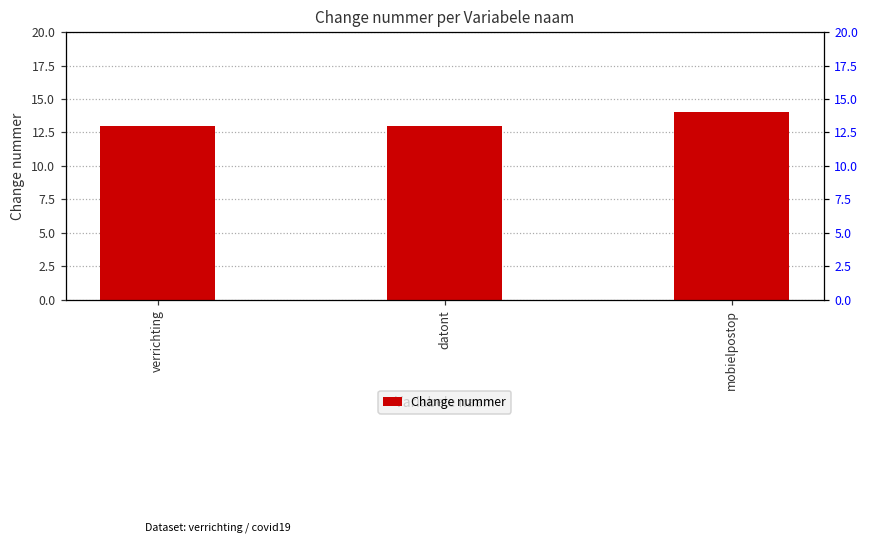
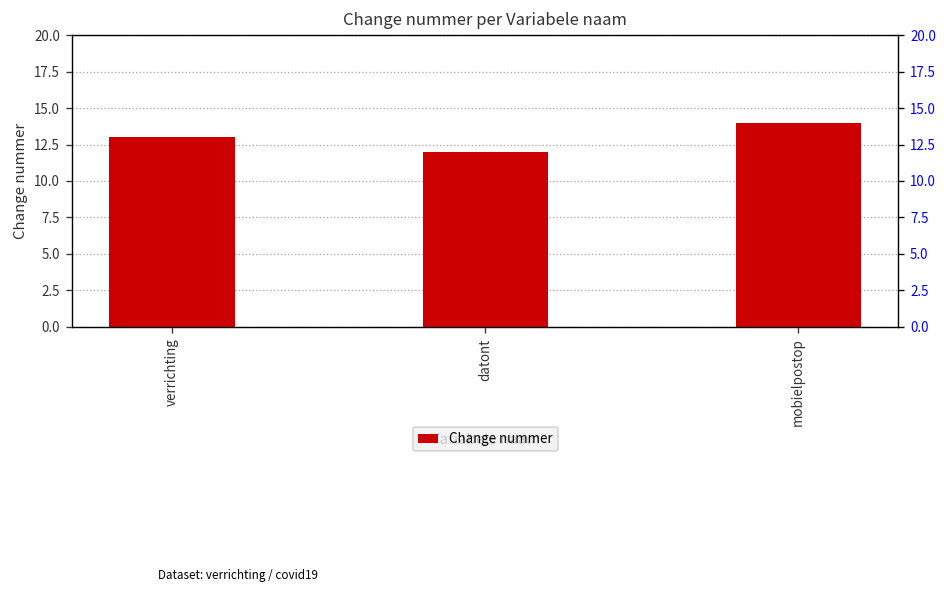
  {
    "verrichting": 13,
-   "datont": 13,
+   "datont": 12,
    "mobielpostop": 14
  }
